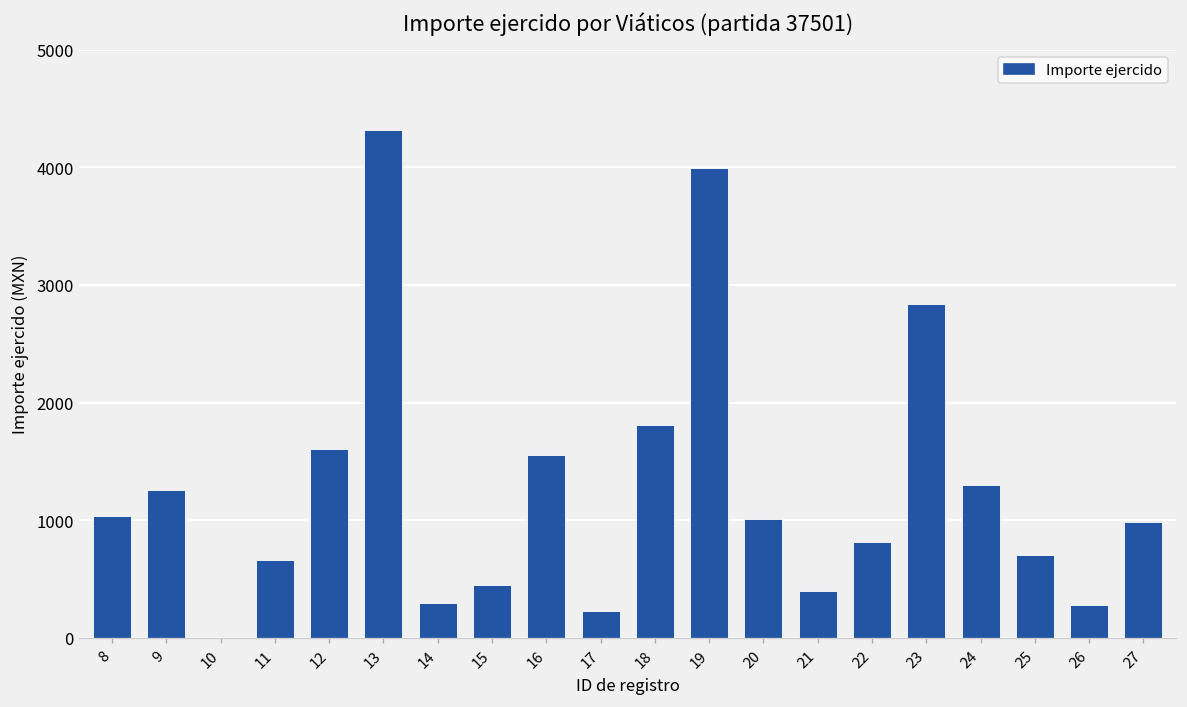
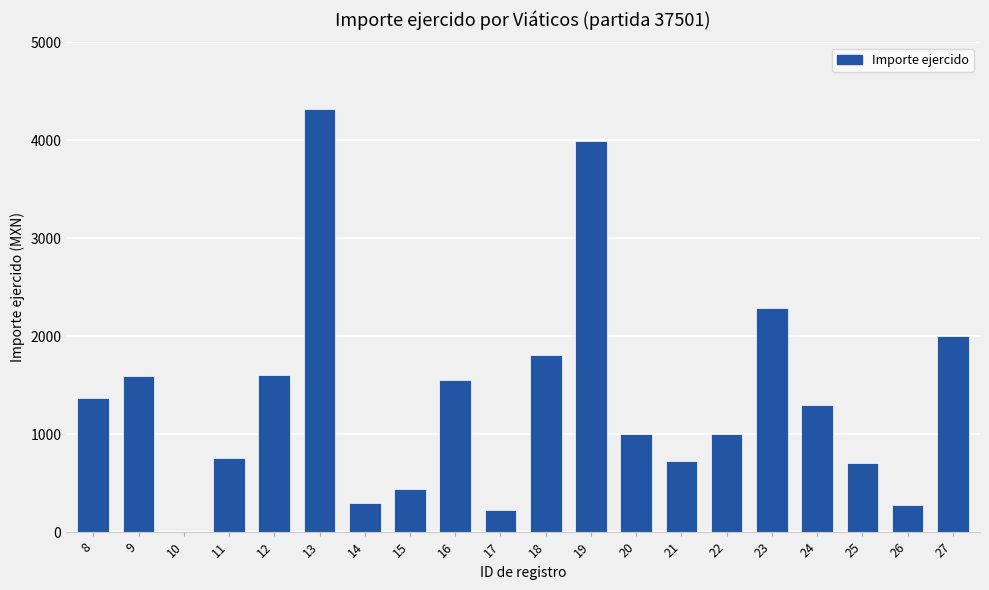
  {
-   "8": 1000,
-   "9": 1300,
+   "8": 1400,
+   "9": 1600,
    "10": 0,
-   "11": 700,
+   "11": 800,
    "12": 1600,
    "13": 4300,
    "14": 300,
    "15": 400,
    "16": 1600,
    "17": 200,
    "18": 1800,
    "19": 4000,
    "20": 1000,
-   "21": 400,
-   "22": 800,
-   "23": 2800,
+   "21": 700,
+   "22": 1000,
+   "23": 2300,
    "24": 1300,
    "25": 700,
    "26": 300,
-   "27": 1000
+   "27": 2000
  }
